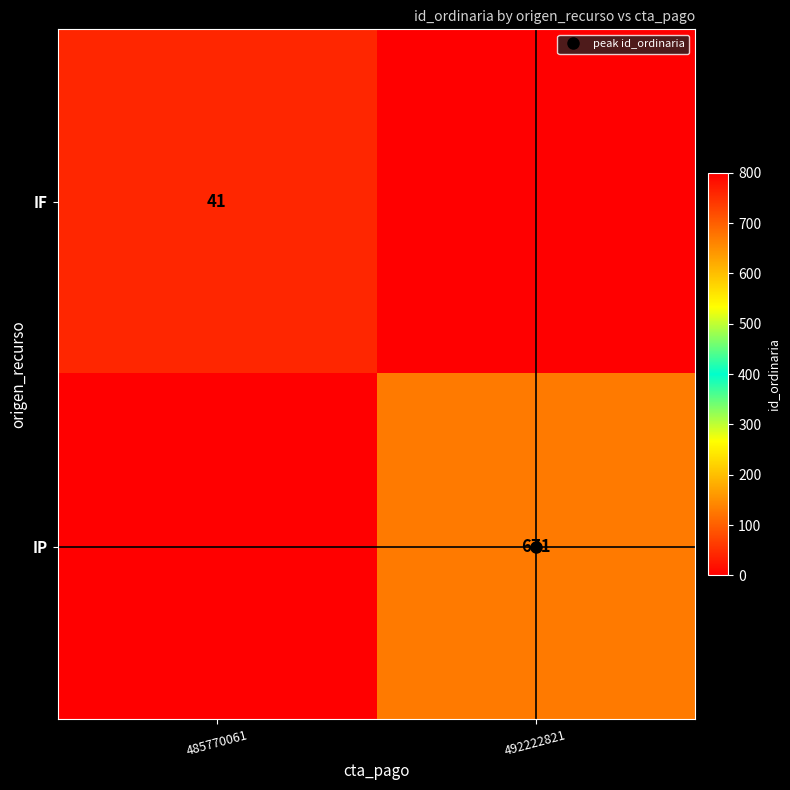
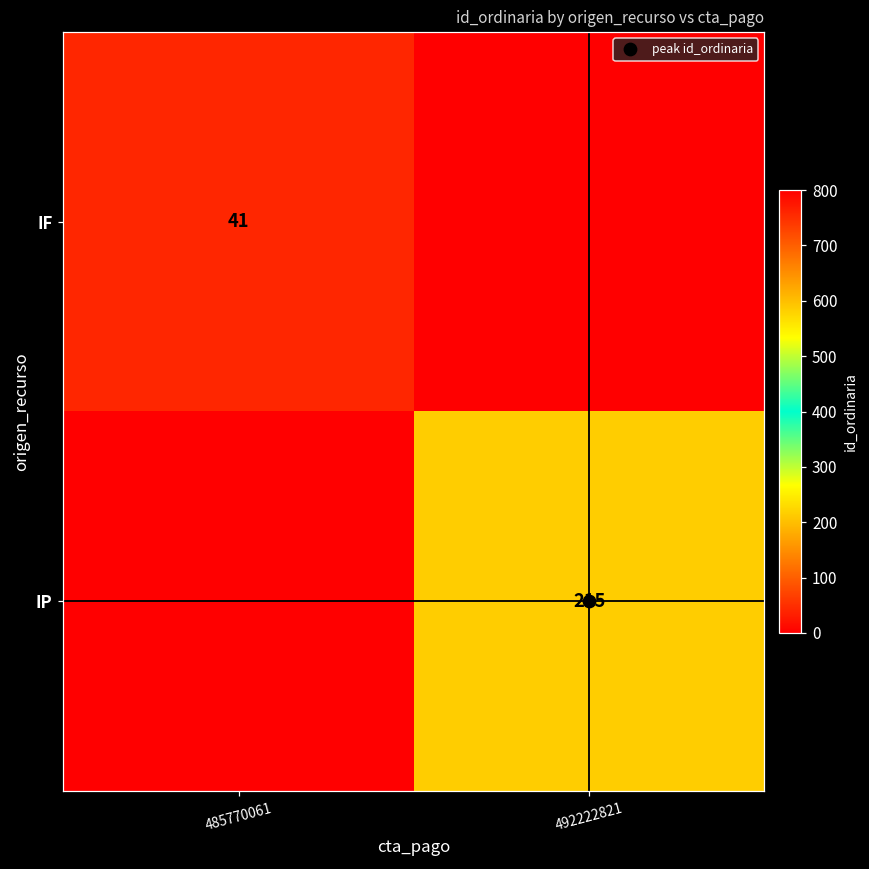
  {
    "IF": {
      "485770061": 41
    },
    "IP": {
-     "492222821": 671
+     "492222821": 215
    }
  }
